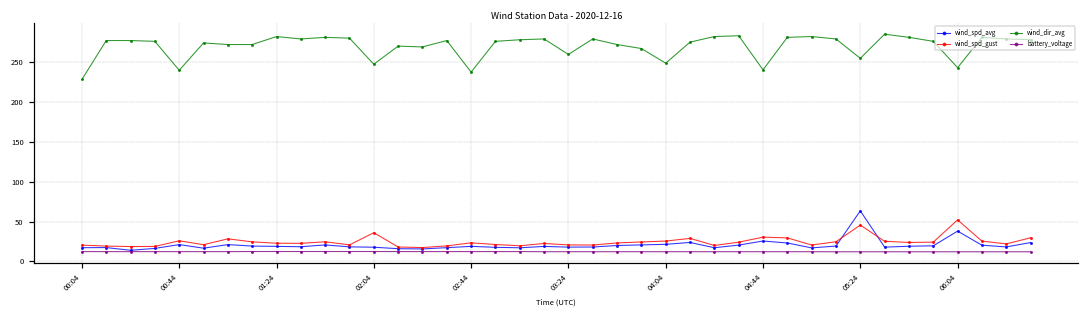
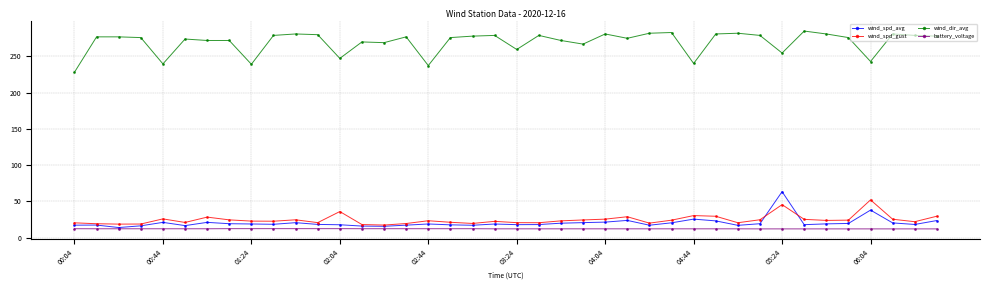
  {
    "wind_spd_avg": {
      "00:44": 20,
      "01:24": 20,
      "02:04": 20,
      "02:44": 20,
      "04:04": 20,
      "04:44": 30,
      "05:24": 60,
      "06:04": 40
    },
    "wind_spd_gust": {
      "00:44": 30,
      "01:24": 20,
      "02:04": 40,
      "02:44": 20,
      "04:04": 30,
      "04:44": 30,
      "05:24": 50,
      "06:04": 50
    },
    "wind_dir_avg": {
      "00:04": 230,
      "00:44": 240,
-     "01:24": 280,
+     "01:24": 240,
      "02:04": 250,
      "02:44": 240,
      "03:24": 260,
-     "04:04": 250,
+     "04:04": 280,
      "04:44": 240,
      "05:24": 250,
      "06:04": 240
    },
    "battery_voltage": {
      "00:04": 10,
      "00:44": 10,
      "01:24": 10,
      "02:04": 10,
      "02:44": 10,
      "03:24": 10,
      "04:04": 10,
      "04:44": 10,
      "05:24": 10,
      "06:04": 10
    }
  }
